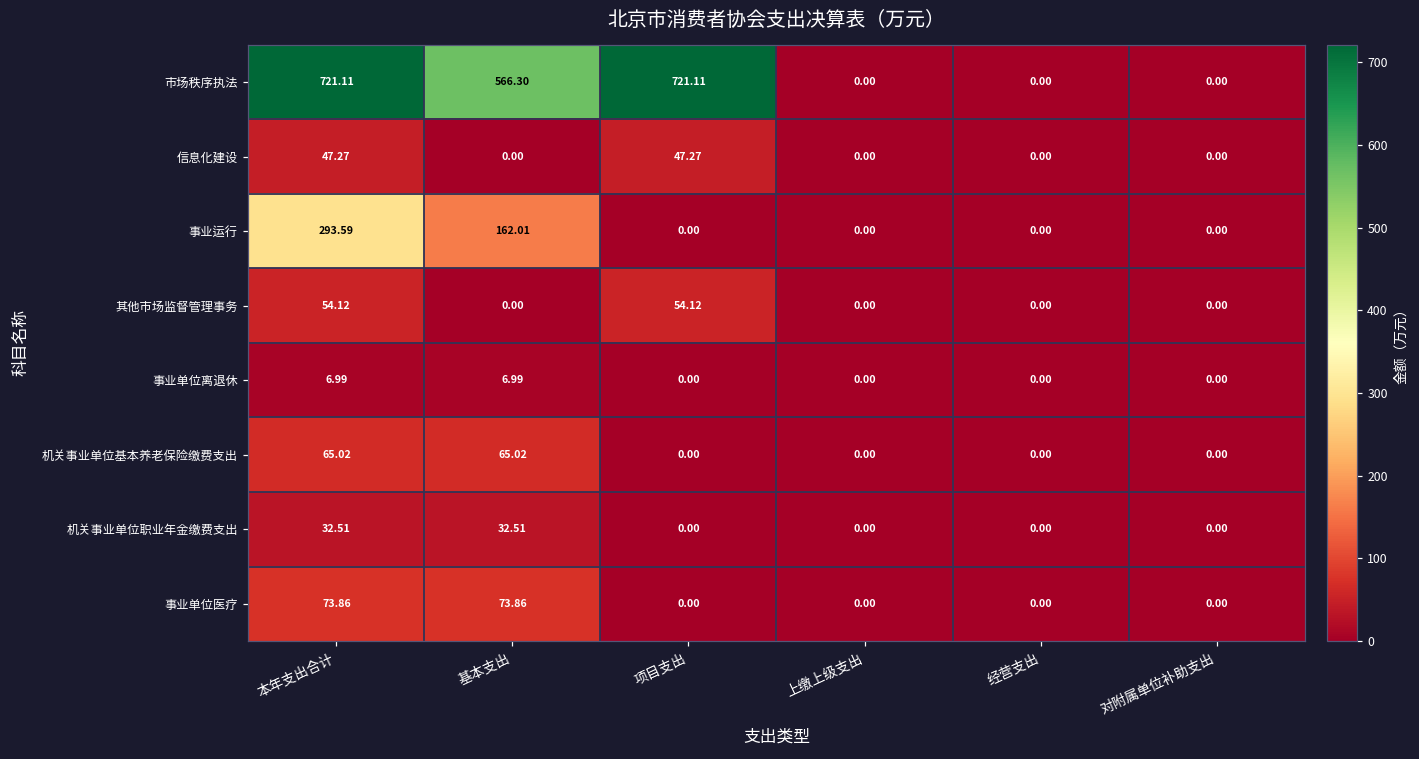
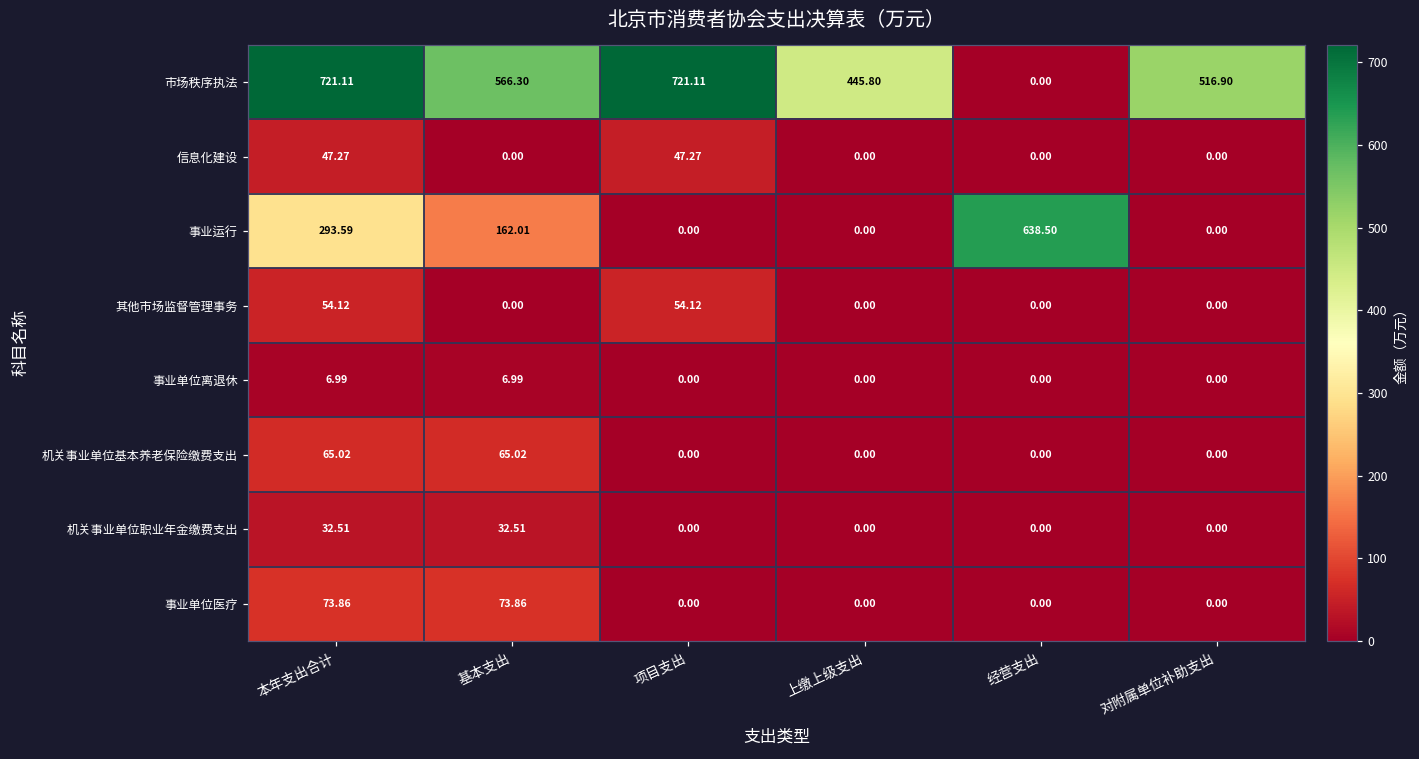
  {
    "市场秩序执法": {
      "本年支出合计": 721.11,
      "基本支出": 566.30,
      "项目支出": 721.11,
-     "上缴上级支出": 0.00,
+     "上缴上级支出": 445.80,
      "经营支出": 0.00,
-     "对附属单位补助支出": 0.00
+     "对附属单位补助支出": 516.90
    },
    "信息化建设": {
      "本年支出合计": 47.27,
      "基本支出": 0.00,
      "项目支出": 47.27,
      "上缴上级支出": 0.00,
      "经营支出": 0.00,
      "对附属单位补助支出": 0.00
    },
    "事业运行": {
      "本年支出合计": 293.59,
      "基本支出": 162.01,
      "项目支出": 0.00,
      "上缴上级支出": 0.00,
-     "经营支出": 0.00,
+     "经营支出": 638.50,
      "对附属单位补助支出": 0.00
    },
    "其他市场监督管理事务": {
      "本年支出合计": 54.12,
      "基本支出": 0.00,
      "项目支出": 54.12,
      "上缴上级支出": 0.00,
      "经营支出": 0.00,
      "对附属单位补助支出": 0.00
    },
    "事业单位离退休": {
      "本年支出合计": 6.99,
      "基本支出": 6.99,
      "项目支出": 0.00,
      "上缴上级支出": 0.00,
      "经营支出": 0.00,
      "对附属单位补助支出": 0.00
    },
    "机关事业单位基本养老保险缴费支出": {
      "本年支出合计": 65.02,
      "基本支出": 65.02,
      "项目支出": 0.00,
      "上缴上级支出": 0.00,
      "经营支出": 0.00,
      "对附属单位补助支出": 0.00
    },
    "机关事业单位职业年金缴费支出": {
      "本年支出合计": 32.51,
      "基本支出": 32.51,
      "项目支出": 0.00,
      "上缴上级支出": 0.00,
      "经营支出": 0.00,
      "对附属单位补助支出": 0.00
    },
    "事业单位医疗": {
      "本年支出合计": 73.86,
      "基本支出": 73.86,
      "项目支出": 0.00,
      "上缴上级支出": 0.00,
      "经营支出": 0.00,
      "对附属单位补助支出": 0.00
    }
  }
